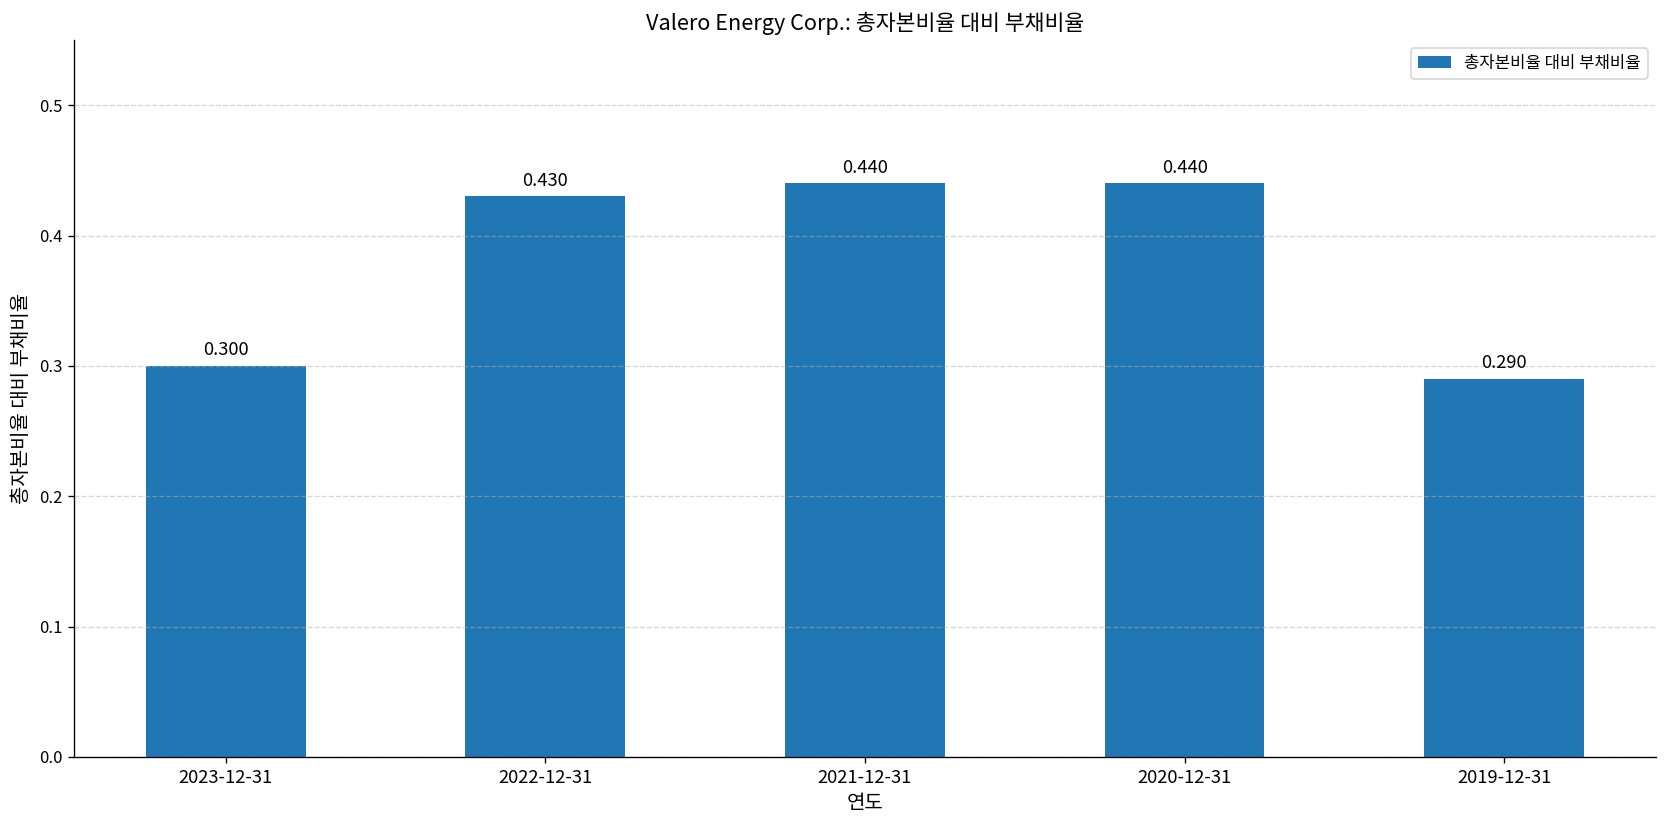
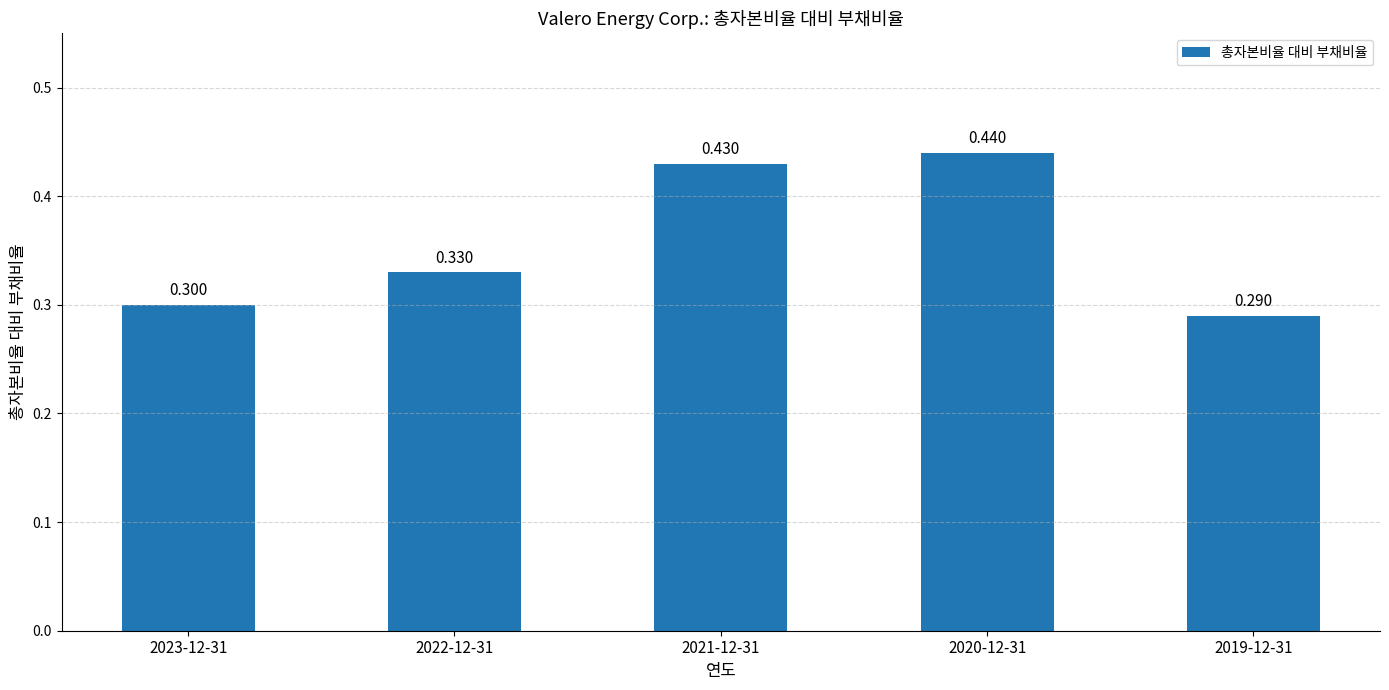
  {
    "2023-12-31": 0.300,
-   "2022-12-31": 0.430,
-   "2021-12-31": 0.440,
+   "2022-12-31": 0.330,
+   "2021-12-31": 0.430,
    "2020-12-31": 0.440,
    "2019-12-31": 0.290
  }
